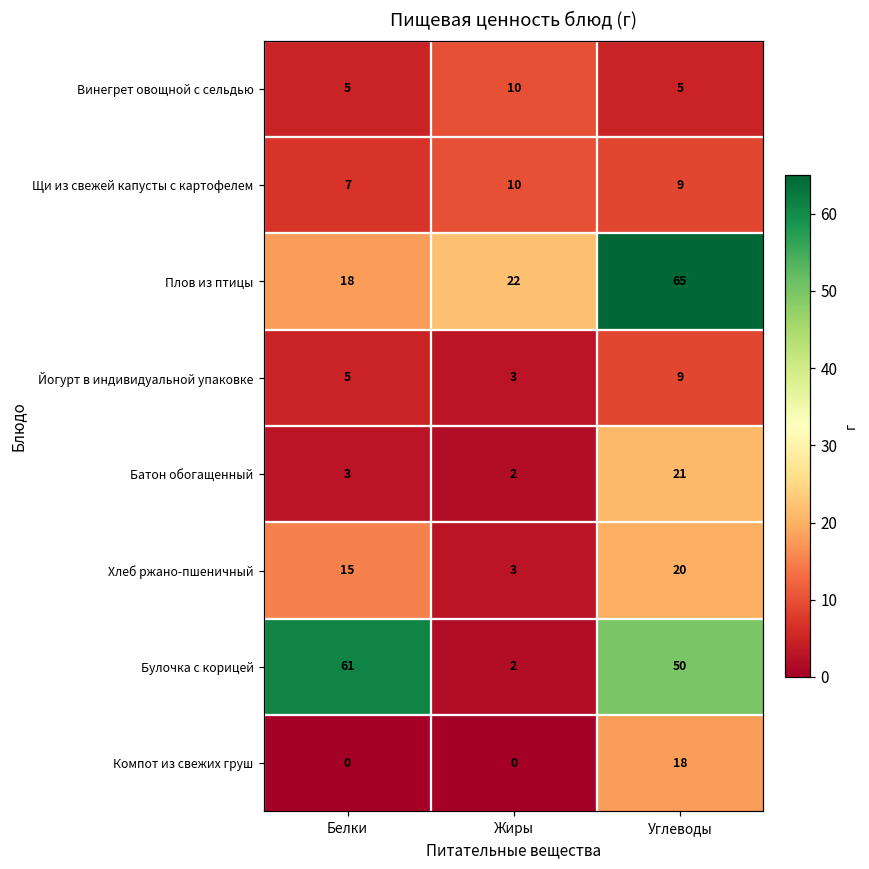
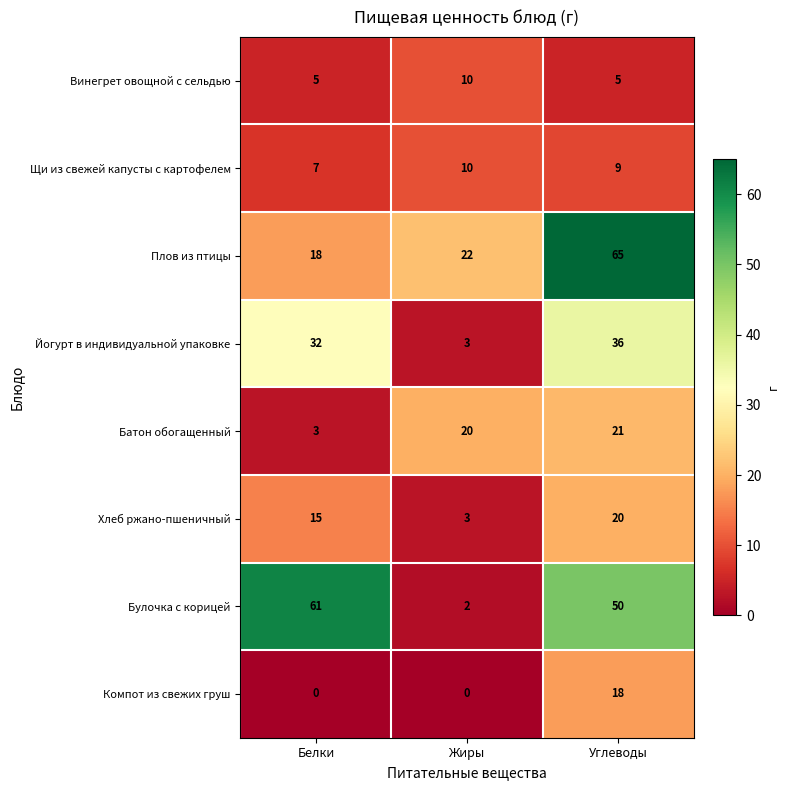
  {
    "Винегрет овощной с сельдью": {
      "Белки": 5,
      "Жиры": 10,
      "Углеводы": 5
    },
    "Щи из свежей капусты с картофелем": {
      "Белки": 7,
      "Жиры": 10,
      "Углеводы": 9
    },
    "Плов из птицы": {
      "Белки": 18,
      "Жиры": 22,
      "Углеводы": 65
    },
    "Йогурт в индивидуальной упаковке": {
-     "Белки": 5,
+     "Белки": 32,
      "Жиры": 3,
-     "Углеводы": 9
+     "Углеводы": 36
    },
    "Батон обогащенный": {
      "Белки": 3,
-     "Жиры": 2,
+     "Жиры": 20,
      "Углеводы": 21
    },
    "Хлеб ржано-пшеничный": {
      "Белки": 15,
      "Жиры": 3,
      "Углеводы": 20
    },
    "Булочка с корицей": {
      "Белки": 61,
      "Жиры": 2,
      "Углеводы": 50
    },
    "Компот из свежих груш": {
      "Белки": 0,
      "Жиры": 0,
      "Углеводы": 18
    }
  }
